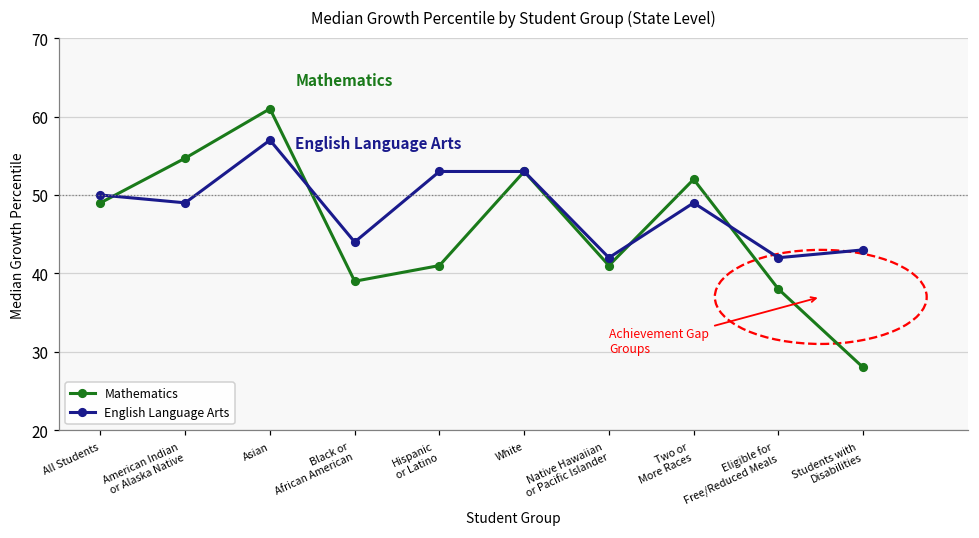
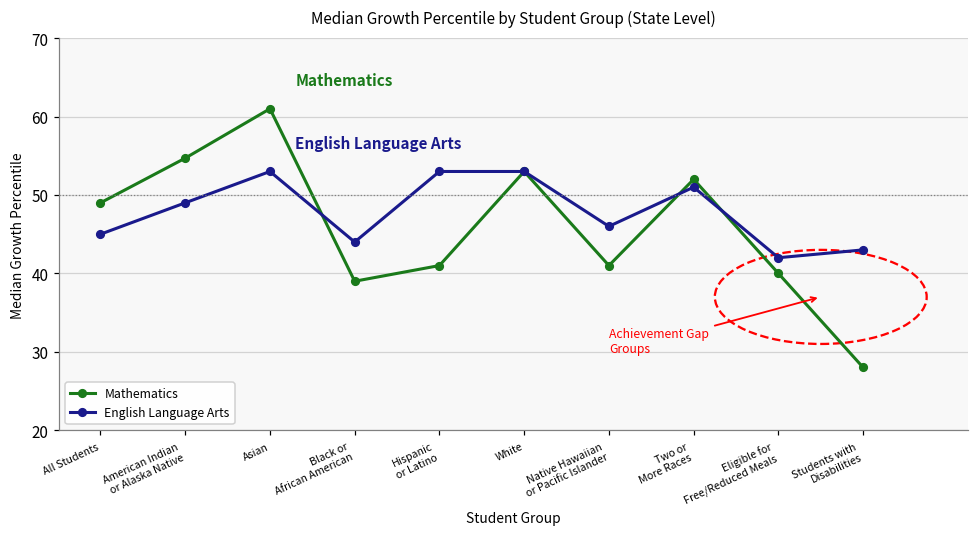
  {
    "Mathematics": {
      "All Students": 49,
      "American Indian or Alaska Native": 55,
      "Asian": 61,
      "Black or African American": 39,
      "Hispanic or Latino": 41,
      "Native Hawaiian or Pacific Islander": 41,
      "Two or More Races": 52,
-     "Eligible for Free/Reduced Meals": 38,
+     "Eligible for Free/Reduced Meals": 40,
      "Students with Disabilities": 28
    },
    "English Language Arts": {
-     "All Students": 50,
+     "All Students": 45,
      "American Indian or Alaska Native": 49,
-     "Asian": 57,
+     "Asian": 53,
      "Black or African American": 44,
      "Hispanic or Latino": 53,
-     "Native Hawaiian or Pacific Islander": 42,
-     "Two or More Races": 49,
+     "Native Hawaiian or Pacific Islander": 46,
+     "Two or More Races": 51,
      "Eligible for Free/Reduced Meals": 42,
      "Students with Disabilities": 43
    }
  }
